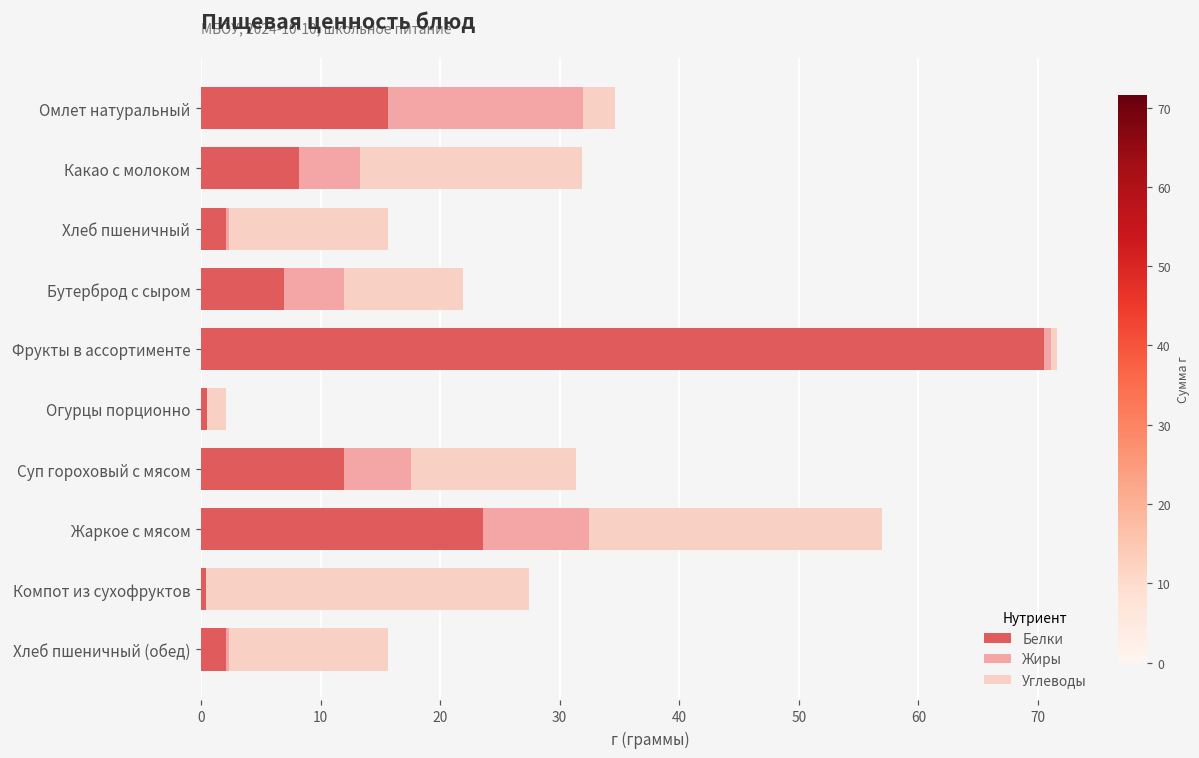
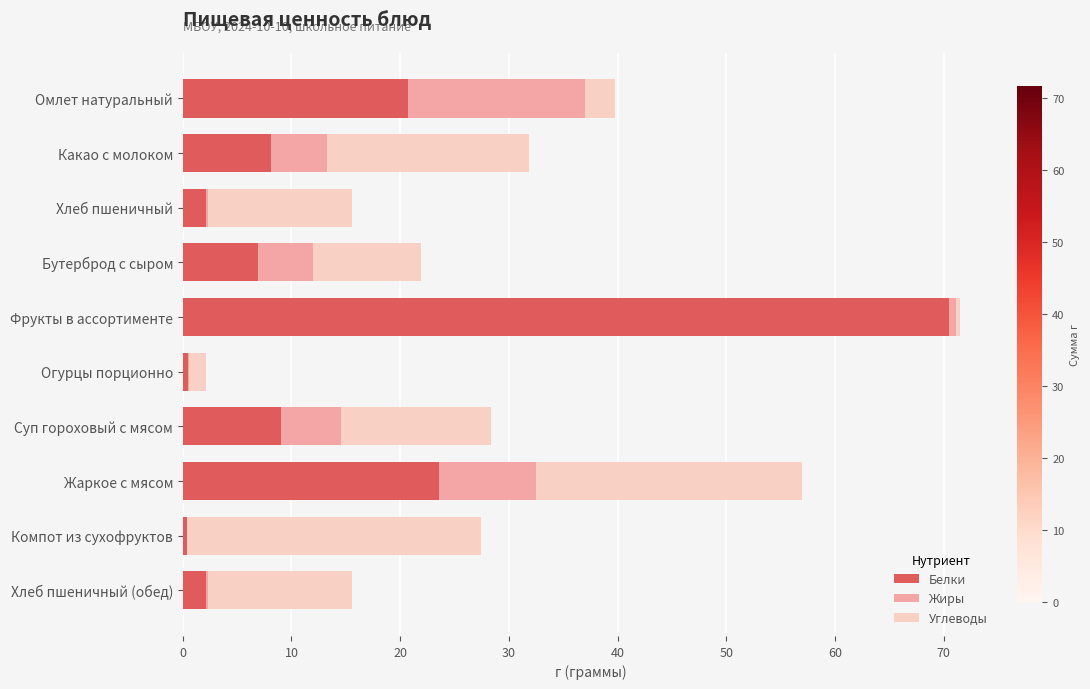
  {
    "Белки": {
-     "Омлет натуральный": 15.6,
+     "Омлет натуральный": 20.7,
      "Какао с молоком": 8.2,
      "Хлеб пшеничный": 2.1,
      "Бутерброд с сыром": 7.0,
      "Фрукты в ассортименте": 70.5,
      "Огурцы порционно": 0.5,
-     "Суп гороховый с мясом": 12,
+     "Суп гороховый с мясом": 9,
      "Жаркое с мясом": 23.6,
      "Компот из сухофруктов": 0.4,
      "Хлеб пшеничный (обед)": 2.1
    }
  }
